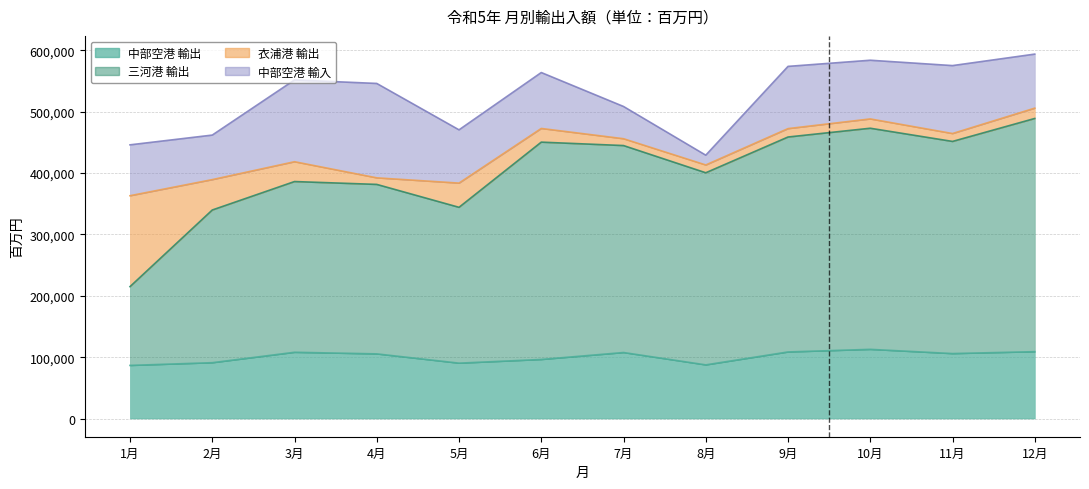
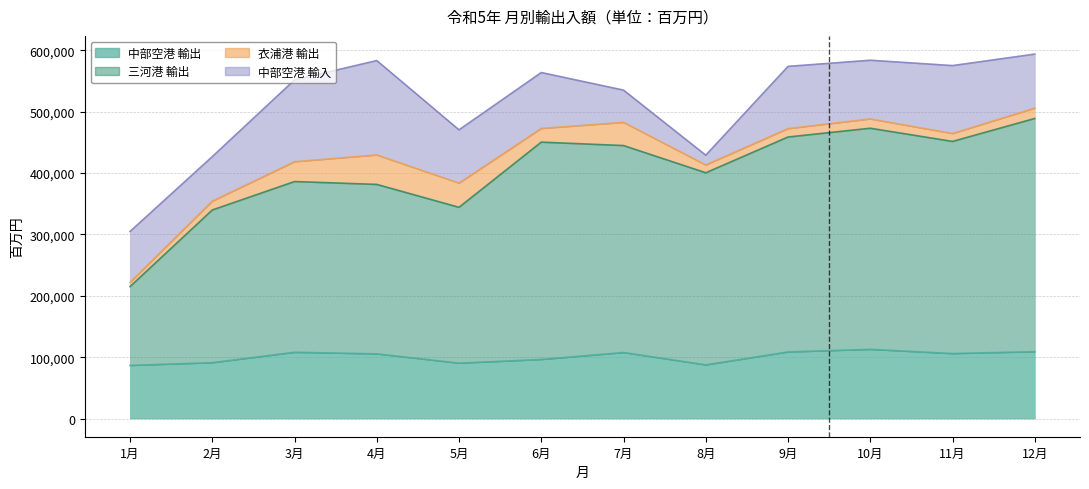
  {
    "衣浦港 輸出": {
-     "1月": "150,000",
-     "2月": "50,000",
+     "1月": "10,000",
+     "2月": "10,000",
      "3月": "30,000",
-     "4月": "10,000",
+     "4月": "50,000",
      "5月": "40,000",
      "6月": "20,000",
-     "7月": "10,000",
+     "7月": "40,000",
      "8月": "10,000",
      "9月": "10,000",
      "10月": "20,000",
      "11月": "10,000",
      "12月": "20,000"
    },
    "中部空港 輸入": {
      "1月": "80,000",
      "2月": "70,000",
      "4月": "150,000",
      "5月": "90,000",
      "6月": "90,000",
      "7月": "50,000",
      "8月": "20,000",
      "9月": "100,000",
      "10月": "100,000",
      "11月": "110,000",
      "12月": "90,000"
    }
  }
